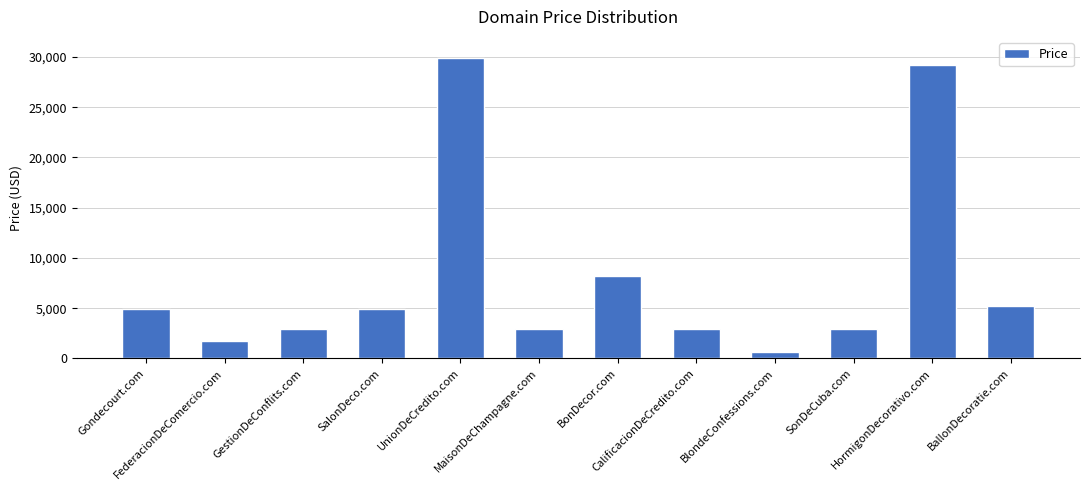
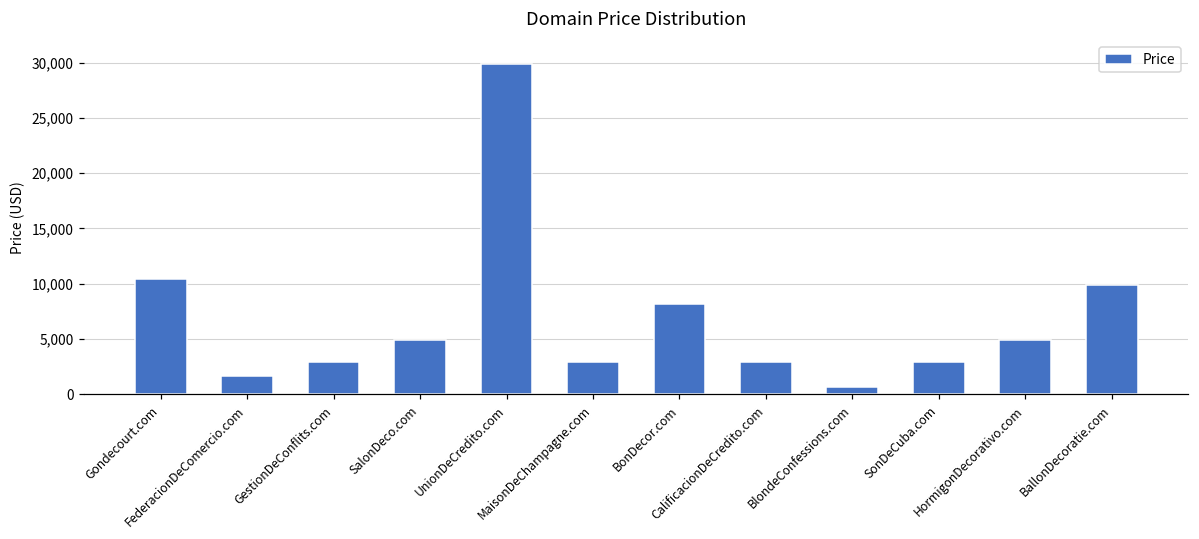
  {
-   "Gondecourt.com": "4,900",
+   "Gondecourt.com": "10,400",
    "FederacionDeComercio.com": "1,700",
    "GestionDeConflits.com": "2,900",
    "SalonDeco.com": "4,900",
    "UnionDeCredito.com": "29,900",
    "MaisonDeChampagne.com": "2,900",
    "BonDecor.com": "8,200",
    "CalificacionDeCredito.com": "2,900",
    "BlondeConfessions.com": "600",
    "SonDeCuba.com": "2,900",
-   "HormigonDecorativo.com": "29,200",
-   "BallonDecoratie.com": "5,200"
+   "HormigonDecorativo.com": "4,900",
+   "BallonDecoratie.com": "9,900"
  }
